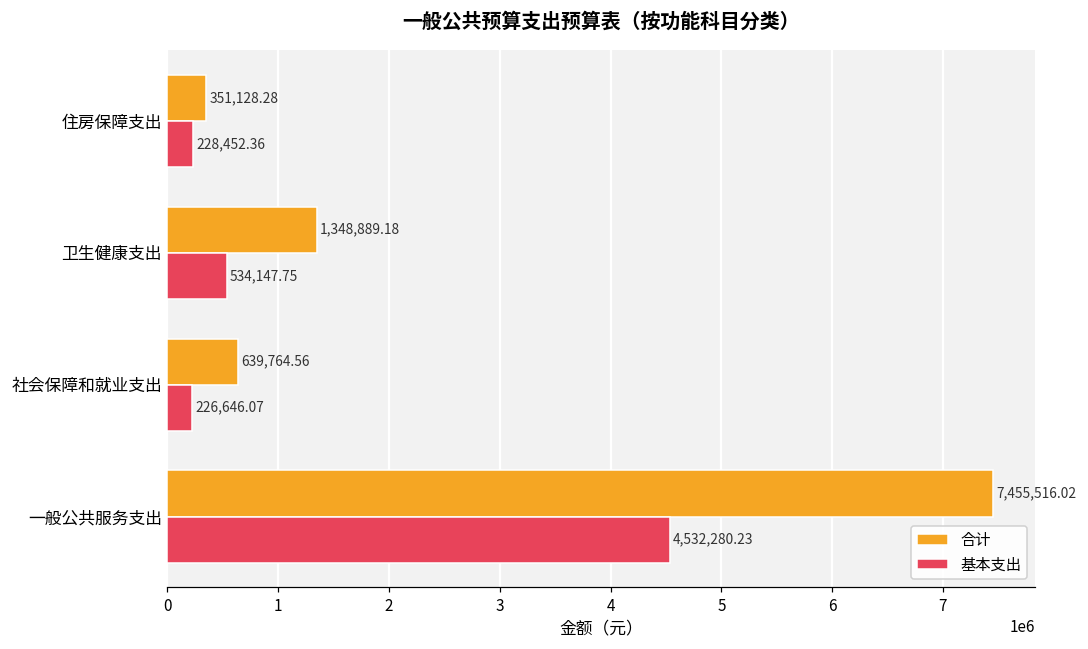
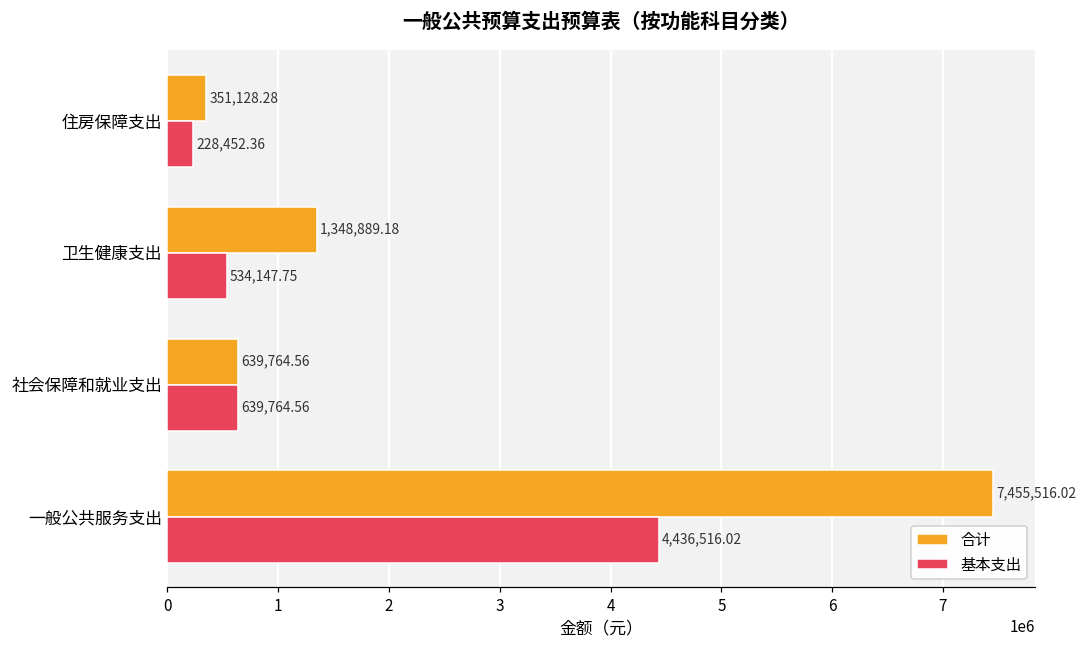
  {
    "合计": {
      "住房保障支出": "351,128.28",
      "卫生健康支出": "1,348,889.18",
      "社会保障和就业支出": "639,764.56",
      "一般公共服务支出": "7,455,516.02"
    },
    "基本支出": {
      "住房保障支出": "228,452.36",
      "卫生健康支出": "534,147.75",
-     "社会保障和就业支出": "226,646.07",
-     "一般公共服务支出": "4,532,280.23"
+     "社会保障和就业支出": "639,764.56",
+     "一般公共服务支出": "4,436,516.02"
    }
  }
